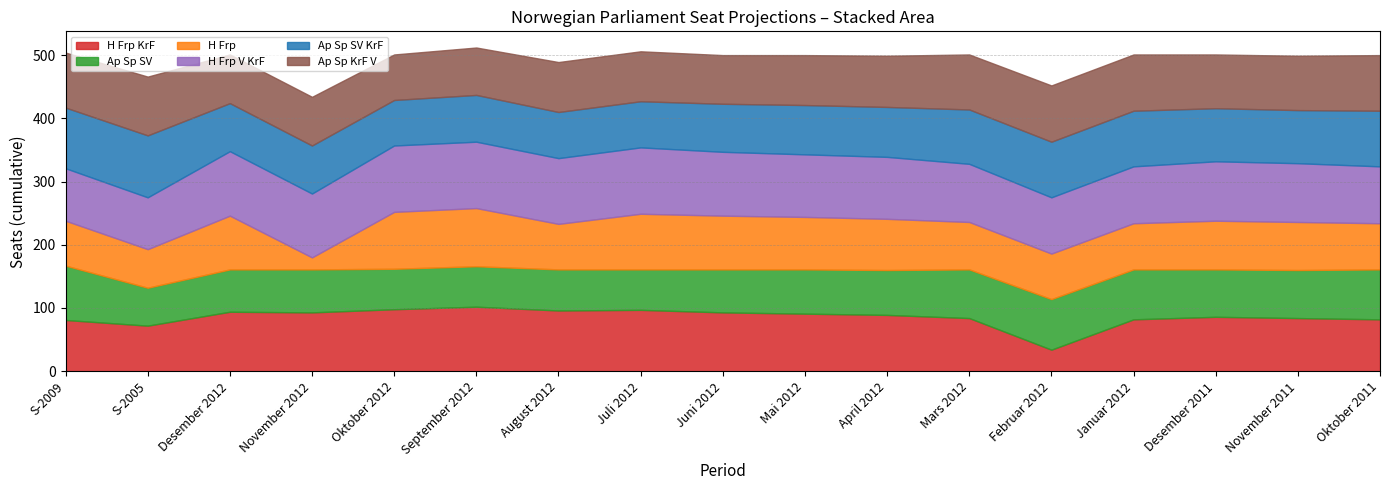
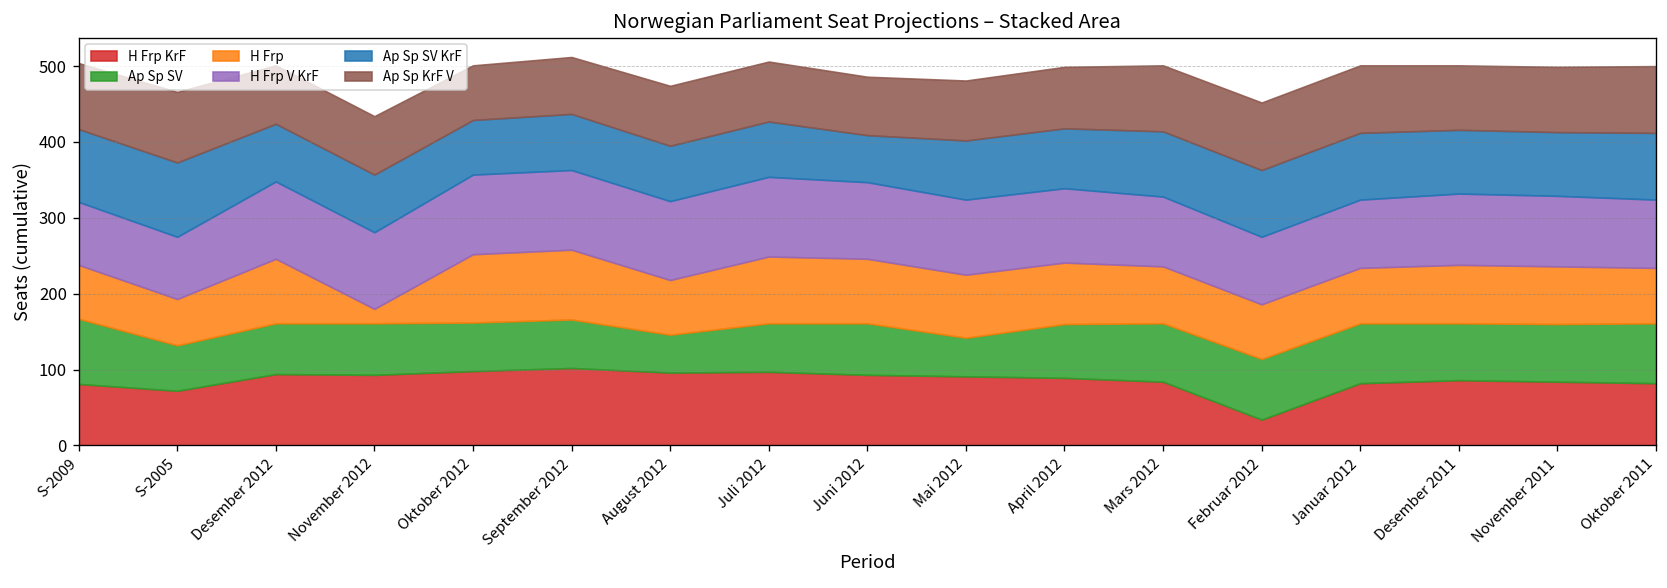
  {
    "H Frp KrF": {
      "S-2009": 80,
      "S-2005": 70,
      "Desember 2012": 90,
      "November 2012": 90,
      "Oktober 2012": 100,
      "September 2012": 100,
      "August 2012": 100,
      "Juli 2012": 100,
      "Juni 2012": 90,
      "Mai 2012": 90,
      "April 2012": 90,
      "Mars 2012": 80,
      "Februar 2012": 30,
      "Januar 2012": 80,
      "Desember 2011": 90,
      "November 2011": 80,
      "Oktober 2011": 80
    },
    "Ap Sp SV": {
      "S-2009": 90,
      "S-2005": 60,
      "Desember 2012": 70,
      "November 2012": 70,
      "Oktober 2012": 60,
      "September 2012": 60,
-     "August 2012": 70,
+     "August 2012": 50,
      "Juli 2012": 60,
      "Juni 2012": 70,
-     "Mai 2012": 70,
+     "Mai 2012": 50,
      "April 2012": 70,
      "Mars 2012": 80,
      "Februar 2012": 80,
      "Januar 2012": 80,
      "Desember 2011": 80,
      "November 2011": 80,
      "Oktober 2011": 80
    },
    "H Frp": {
      "S-2009": 70,
      "S-2005": 60,
      "Desember 2012": 90,
      "November 2012": 20,
      "Oktober 2012": 90,
      "September 2012": 90,
      "August 2012": 70,
      "Juli 2012": 90,
      "Juni 2012": 90,
      "Mai 2012": 80,
      "April 2012": 80,
      "Mars 2012": 80,
      "Februar 2012": 70,
      "Januar 2012": 70,
      "Desember 2011": 80,
      "November 2011": 80,
      "Oktober 2011": 70
    },
    "H Frp V KrF": {
      "S-2009": 80,
      "S-2005": 80,
      "Desember 2012": 100,
      "November 2012": 100,
      "Oktober 2012": 110,
      "September 2012": 110,
      "August 2012": 100,
      "Juli 2012": 110,
      "Juni 2012": 100,
      "Mai 2012": 100,
      "April 2012": 100,
      "Mars 2012": 90,
      "Februar 2012": 90,
      "Januar 2012": 90,
      "Desember 2011": 90,
      "November 2011": 90,
      "Oktober 2011": 90
    },
    "Ap Sp SV KrF": {
      "S-2009": 100,
      "S-2005": 100,
      "Desember 2012": 80,
      "November 2012": 80,
      "Oktober 2012": 70,
      "September 2012": 70,
      "August 2012": 70,
      "Juli 2012": 70,
-     "Juni 2012": 80,
+     "Juni 2012": 60,
      "Mai 2012": 80,
      "April 2012": 80,
      "Mars 2012": 90,
      "Februar 2012": 90,
      "Januar 2012": 90,
      "Desember 2011": 80,
      "November 2011": 80,
      "Oktober 2011": 90
    },
    "Ap Sp KrF V": {
      "S-2009": 90,
      "S-2005": 90,
      "November 2012": 80,
      "Oktober 2012": 70,
      "September 2012": 80,
      "August 2012": 80,
      "Juli 2012": 80,
      "Juni 2012": 80,
      "Mai 2012": 80,
      "April 2012": 80,
      "Mars 2012": 90,
      "Februar 2012": 90,
      "Januar 2012": 90,
      "Desember 2011": 90,
      "November 2011": 90,
      "Oktober 2011": 90
    }
  }
